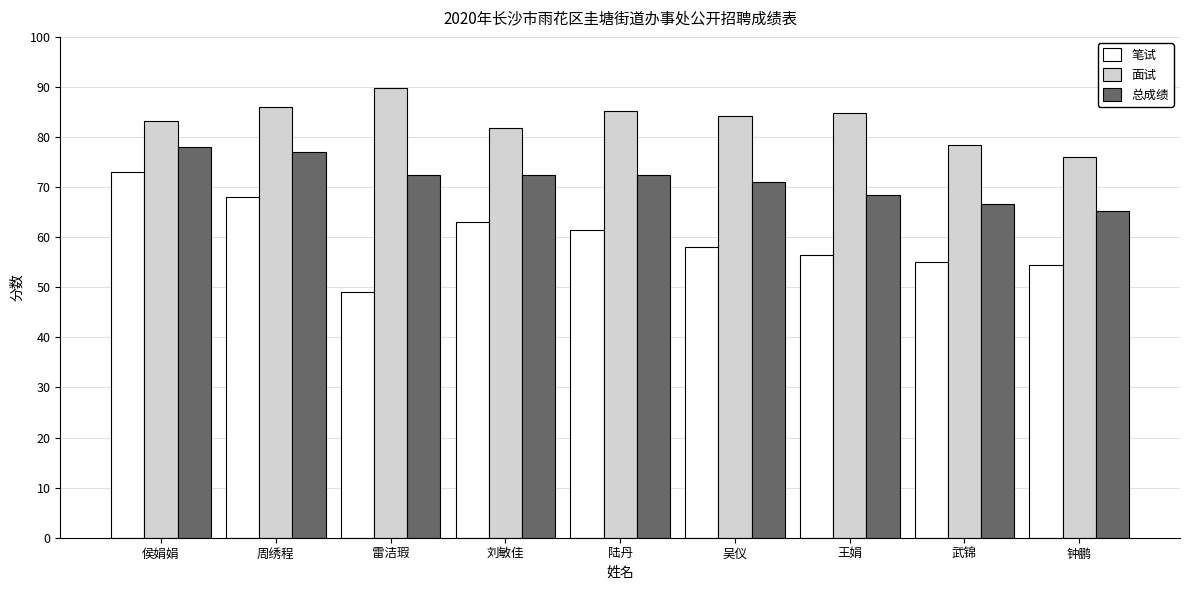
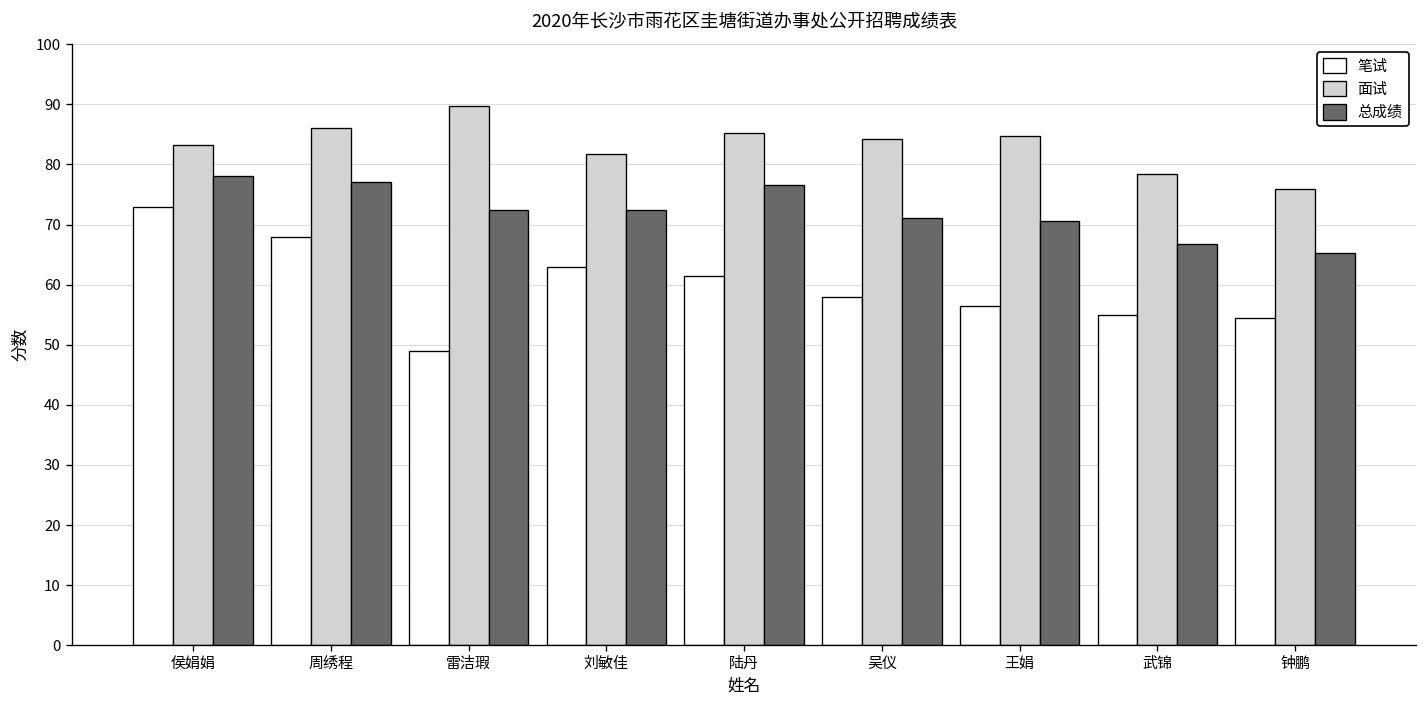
  {
    "笔试": {
      "侯娟娟": 73,
      "周绣程": 68,
      "雷洁瑕": 49,
      "刘敏佳": 63,
      "陆丹": 62,
      "吴仪": 58,
      "王娟": 57,
      "武锦": 55,
      "钟鹏": 55
    },
    "面试": {
      "侯娟娟": 83,
      "周绣程": 86,
      "雷洁瑕": 90,
      "刘敏佳": 82,
      "陆丹": 85,
      "吴仪": 84,
      "王娟": 85,
      "武锦": 78,
      "钟鹏": 76
    },
    "总成绩": {
      "侯娟娟": 78,
      "周绣程": 77,
      "雷洁瑕": 72,
      "刘敏佳": 72,
-     "陆丹": 72,
+     "陆丹": 77,
      "吴仪": 71,
-     "王娟": 68,
+     "王娟": 71,
      "武锦": 67,
      "钟鹏": 65
    }
  }
